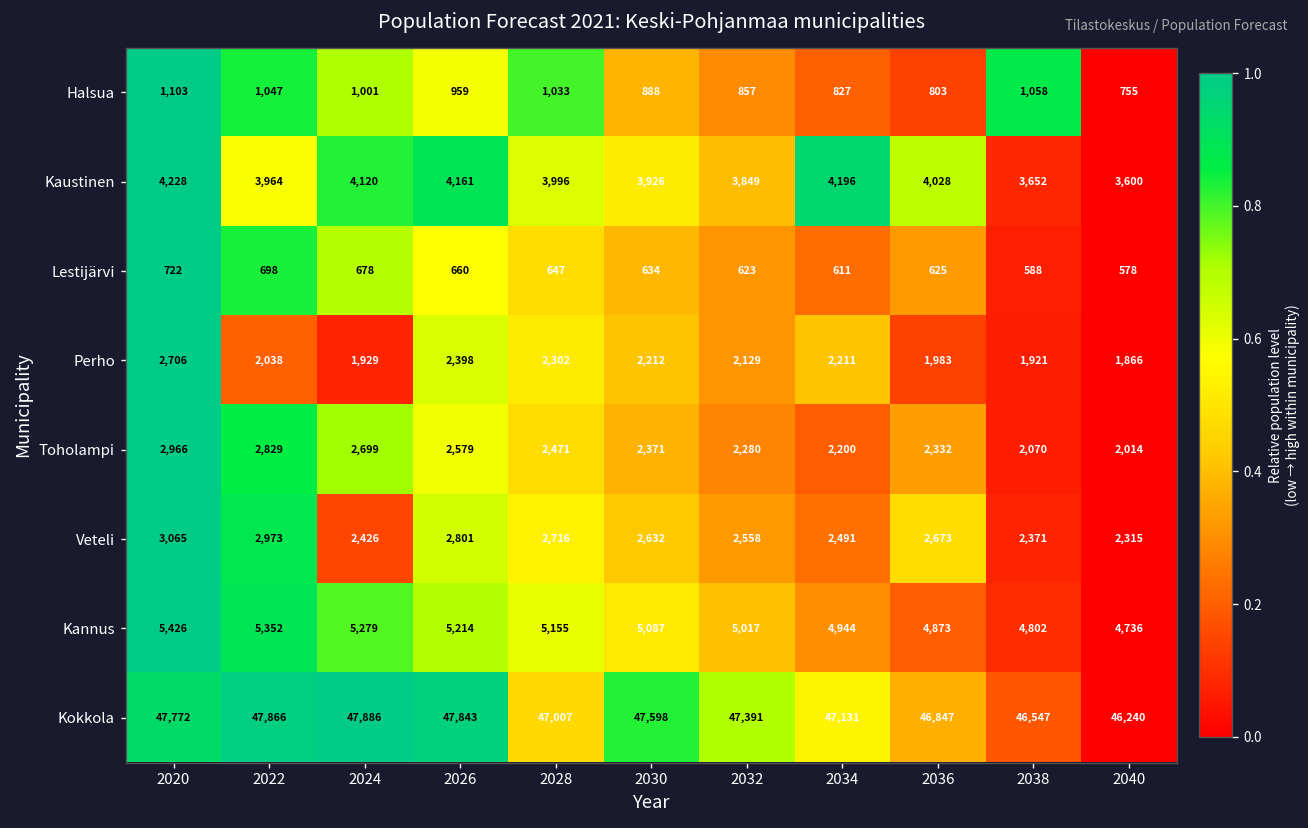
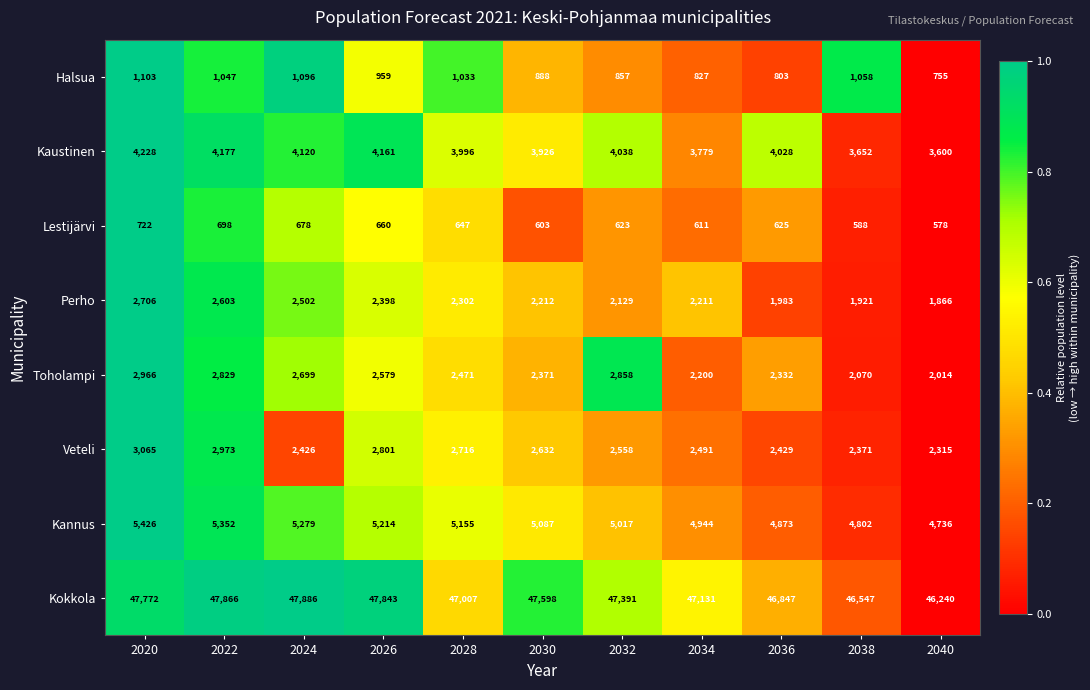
  {
    "Halsua": {
      "2020": "1,103",
      "2022": "1,047",
-     "2024": "1,001",
+     "2024": "1,096",
      "2026": "959",
      "2028": "1,033",
      "2030": "888",
      "2032": "857",
      "2034": "827",
      "2036": "803",
      "2038": "1,058",
      "2040": "755"
    },
    "Kaustinen": {
      "2020": "4,228",
-     "2022": "3,964",
+     "2022": "4,177",
      "2024": "4,120",
      "2026": "4,161",
      "2028": "3,996",
      "2030": "3,926",
-     "2032": "3,849",
-     "2034": "4,196",
+     "2032": "4,038",
+     "2034": "3,779",
      "2036": "4,028",
      "2038": "3,652",
      "2040": "3,600"
    },
    "Lestijärvi": {
      "2020": "722",
      "2022": "698",
      "2024": "678",
      "2026": "660",
      "2028": "647",
-     "2030": "634",
+     "2030": "603",
      "2032": "623",
      "2034": "611",
      "2036": "625",
      "2038": "588",
      "2040": "578"
    },
    "Perho": {
      "2020": "2,706",
-     "2022": "2,038",
-     "2024": "1,929",
+     "2022": "2,603",
+     "2024": "2,502",
      "2026": "2,398",
      "2028": "2,302",
      "2030": "2,212",
      "2032": "2,129",
      "2034": "2,211",
      "2036": "1,983",
      "2038": "1,921",
      "2040": "1,866"
    },
    "Toholampi": {
      "2020": "2,966",
      "2022": "2,829",
      "2024": "2,699",
      "2026": "2,579",
      "2028": "2,471",
      "2030": "2,371",
-     "2032": "2,280",
+     "2032": "2,858",
      "2034": "2,200",
      "2036": "2,332",
      "2038": "2,070",
      "2040": "2,014"
    },
    "Veteli": {
      "2020": "3,065",
      "2022": "2,973",
      "2024": "2,426",
      "2026": "2,801",
      "2028": "2,716",
      "2030": "2,632",
      "2032": "2,558",
      "2034": "2,491",
-     "2036": "2,673",
+     "2036": "2,429",
      "2038": "2,371",
      "2040": "2,315"
    },
    "Kannus": {
      "2020": "5,426",
      "2022": "5,352",
      "2024": "5,279",
      "2026": "5,214",
      "2028": "5,155",
      "2030": "5,087",
      "2032": "5,017",
      "2034": "4,944",
      "2036": "4,873",
      "2038": "4,802",
      "2040": "4,736"
    },
    "Kokkola": {
      "2020": "47,772",
      "2022": "47,866",
      "2024": "47,886",
      "2026": "47,843",
      "2028": "47,007",
      "2030": "47,598",
      "2032": "47,391",
      "2034": "47,131",
      "2036": "46,847",
      "2038": "46,547",
      "2040": "46,240"
    }
  }
